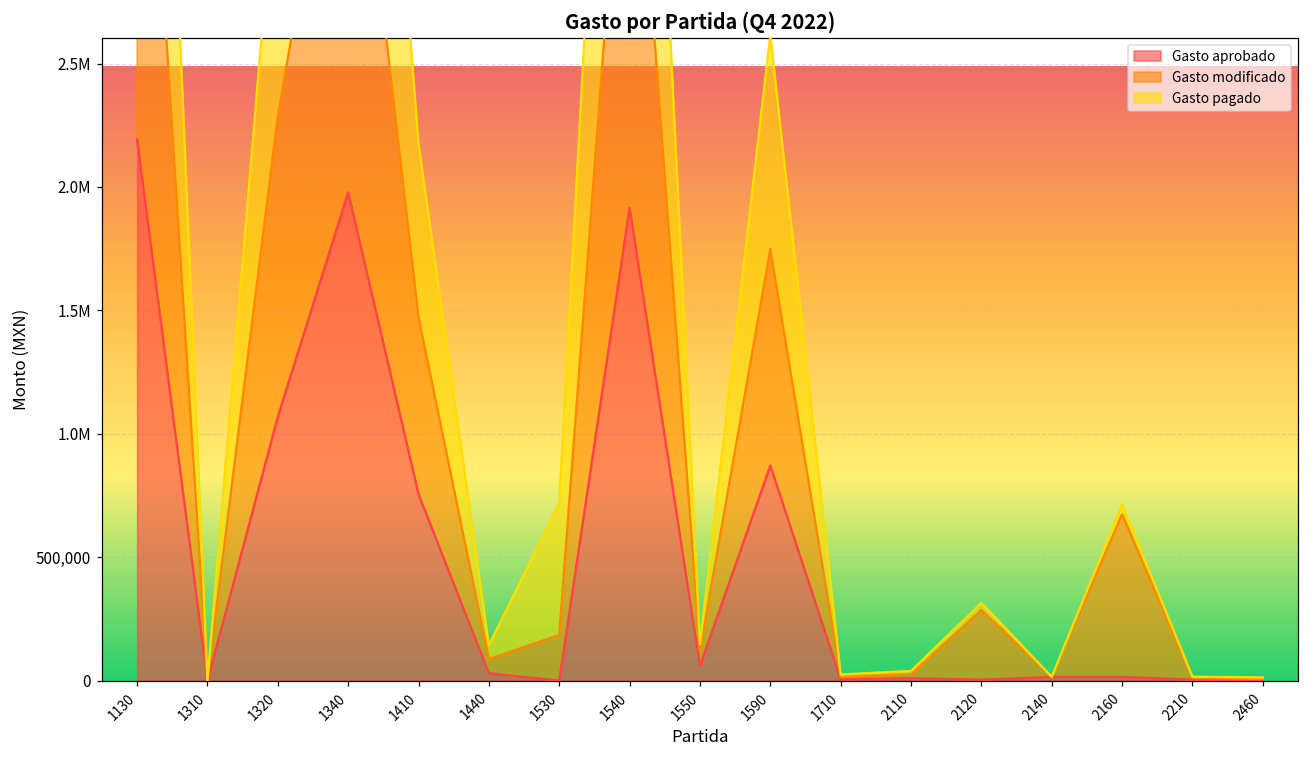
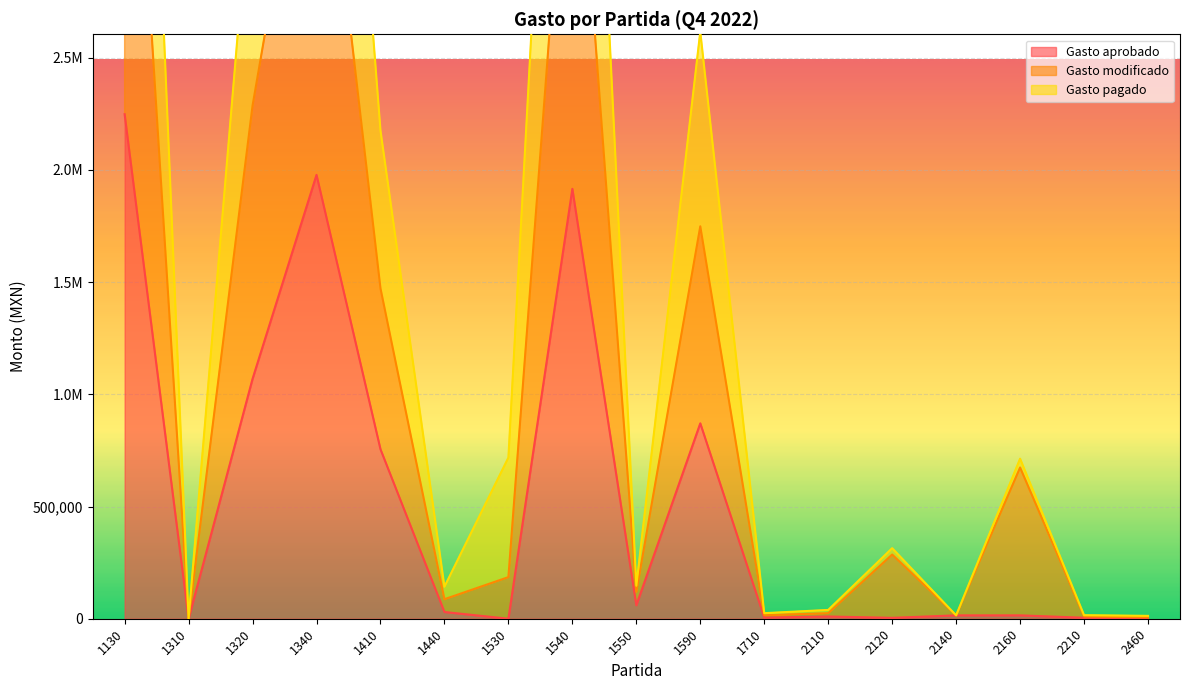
  {
    "Gasto aprobado": {
-     "1130": "2,190,000",
+     "1130": "2,250,000",
      "1320": "1,070,000",
      "1340": "1,980,000",
      "1410": "760,000",
      "1440": "30,000",
      "1530": "0",
      "1540": "1,920,000",
      "1550": "60,000",
      "1590": "870,000",
      "2110": "10,000",
      "2120": "0",
      "2160": "20,000"
    },
    "Gasto modificado": {
      "1320": "1,220,000",
      "1410": "720,000",
      "1440": "60,000",
      "1530": "190,000",
      "1550": "60,000",
      "1590": "880,000",
      "2110": "10,000",
      "2120": "280,000",
      "2160": "660,000"
    },
    "Gasto pagado": {
      "1410": "700,000",
      "1440": "60,000",
      "1530": "530,000",
      "1550": "30,000",
      "2110": "10,000",
      "2120": "30,000",
      "2160": "40,000"
    }
  }
